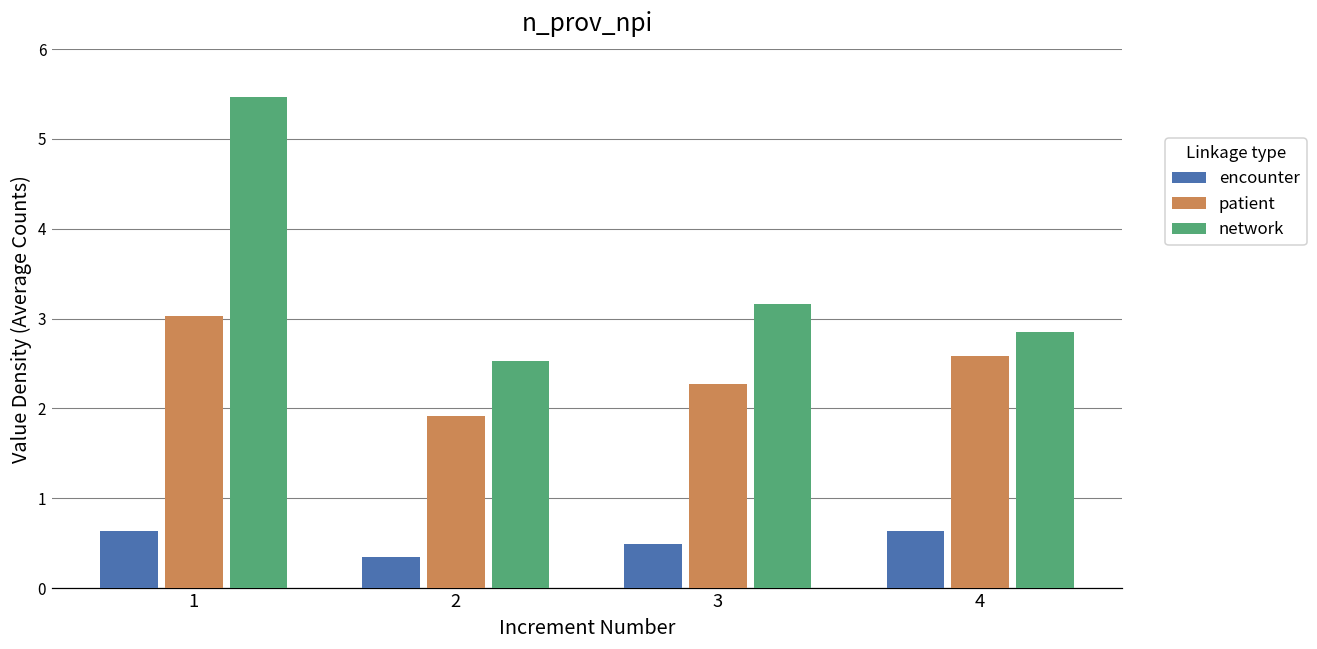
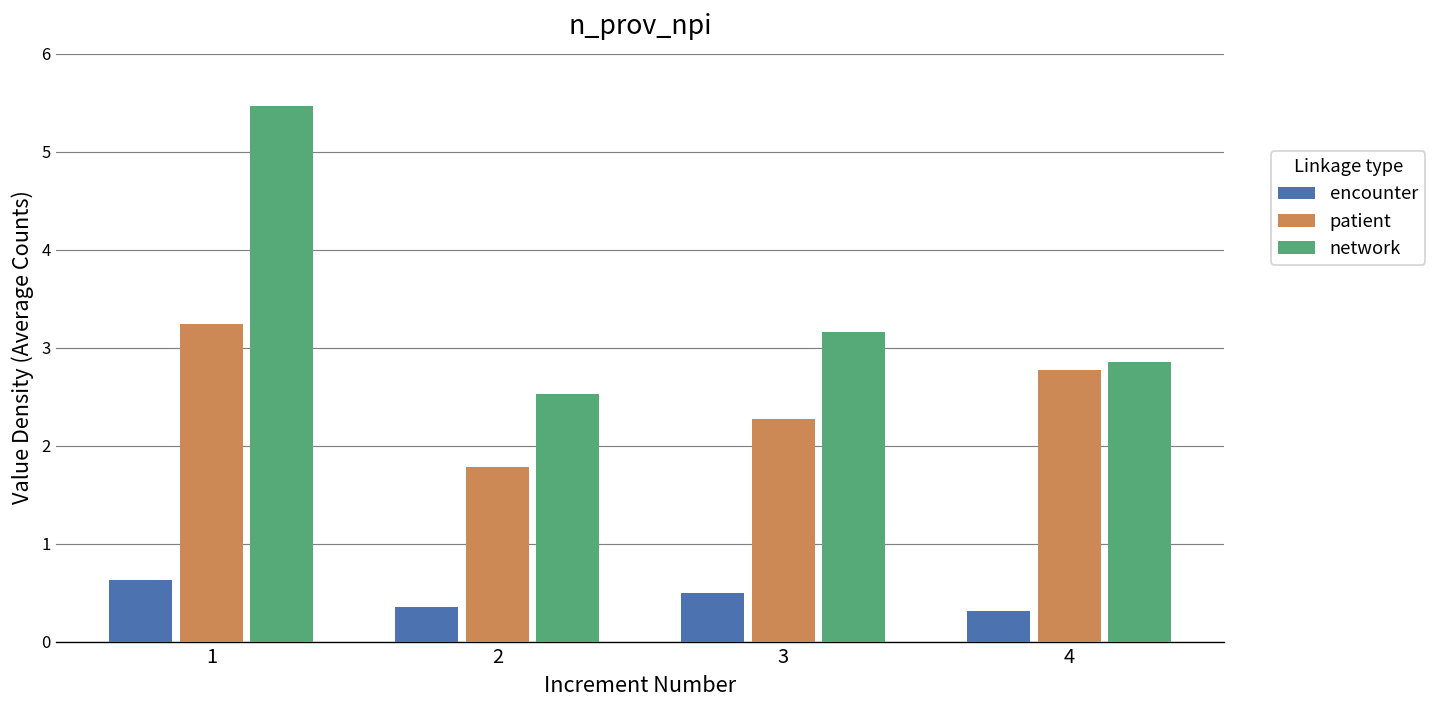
  {
    "encounter": {
      "1": 0.6,
      "2": 0.4,
      "3": 0.5,
-     "4": 0.6
+     "4": 0.3
    },
    "patient": {
-     "1": 3.0,
-     "2": 1.9,
+     "1": 3.2,
+     "2": 1.8,
      "3": 2.3,
-     "4": 2.6
+     "4": 2.8
    },
    "network": {
      "1": 5.5,
      "2": 2.5,
      "3": 3.2,
      "4": 2.9
    }
  }
